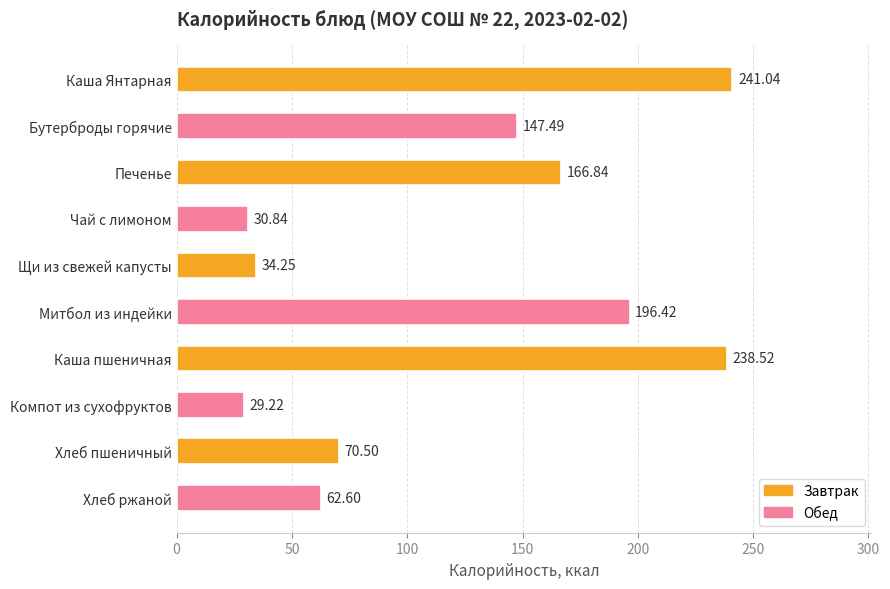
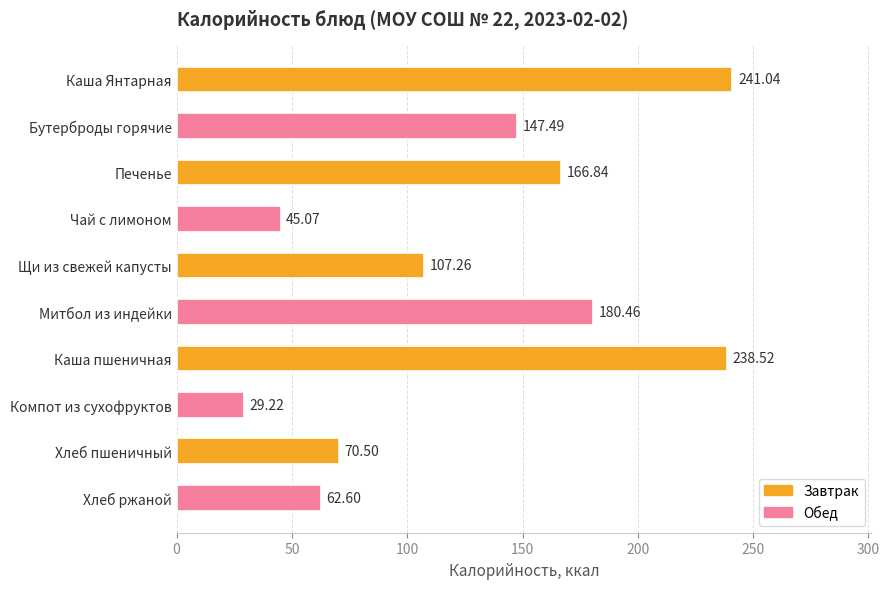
  {
    "Каша Янтарная": 241.04,
    "Бутерброды горячие": 147.49,
    "Печенье": 166.84,
-   "Чай с лимоном": 30.84,
-   "Щи из свежей капусты": 34.25,
-   "Митбол из индейки": 196.42,
+   "Чай с лимоном": 45.07,
+   "Щи из свежей капусты": 107.26,
+   "Митбол из индейки": 180.46,
    "Каша пшеничная": 238.52,
    "Компот из сухофруктов": 29.22,
    "Хлеб пшеничный": 70.50,
    "Хлеб ржаной": 62.60
  }
